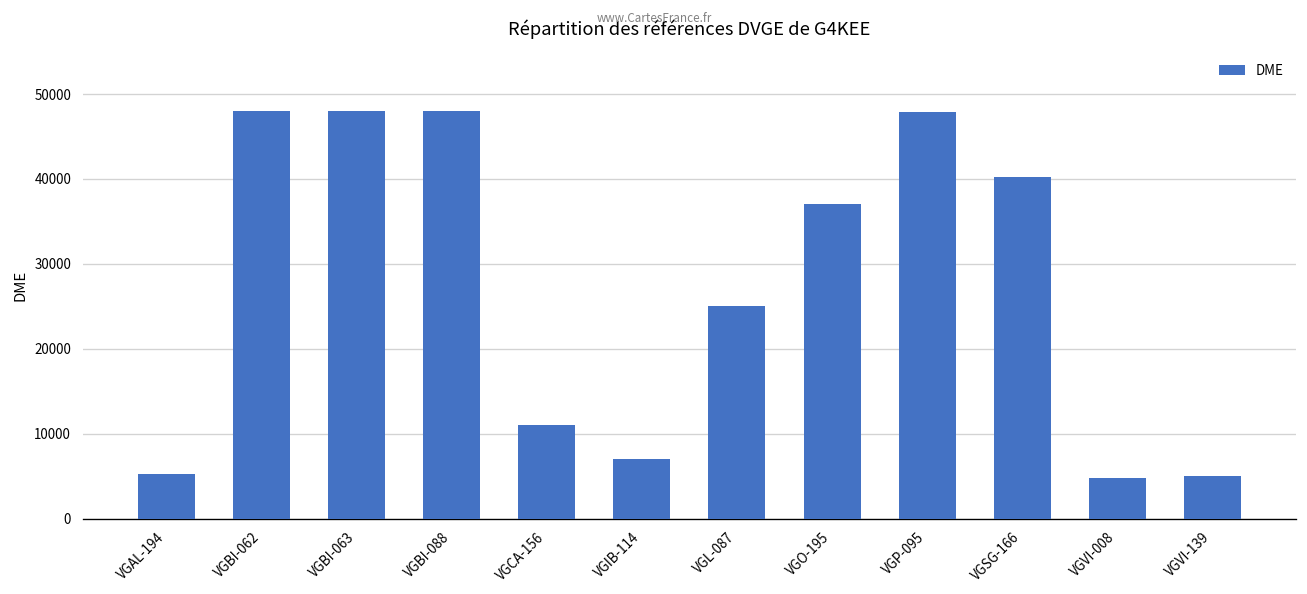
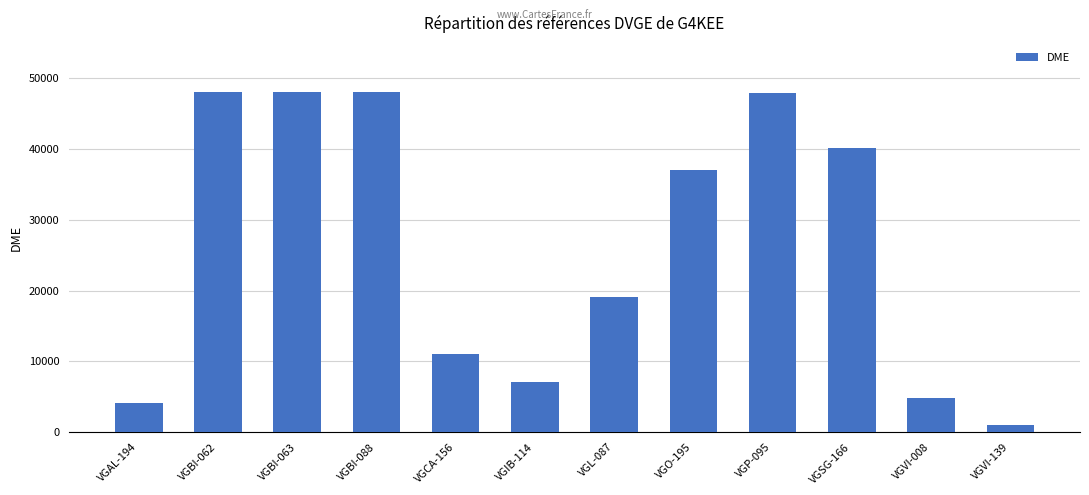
  {
-   "VGAL-194": 5000,
+   "VGAL-194": 4000,
    "VGBI-062": 48000,
    "VGBI-063": 48000,
    "VGBI-088": 48000,
    "VGCA-156": 11000,
    "VGIB-114": 7000,
-   "VGL-087": 25000,
+   "VGL-087": 19000,
    "VGO-195": 37000,
    "VGP-095": 48000,
    "VGSG-166": 40000,
    "VGVI-008": 5000,
-   "VGVI-139": 5000
+   "VGVI-139": 1000
  }
